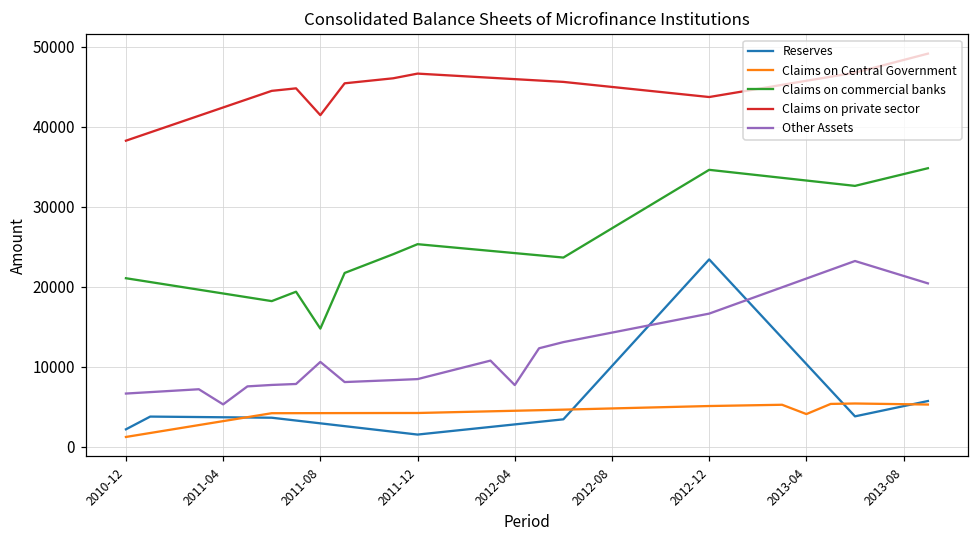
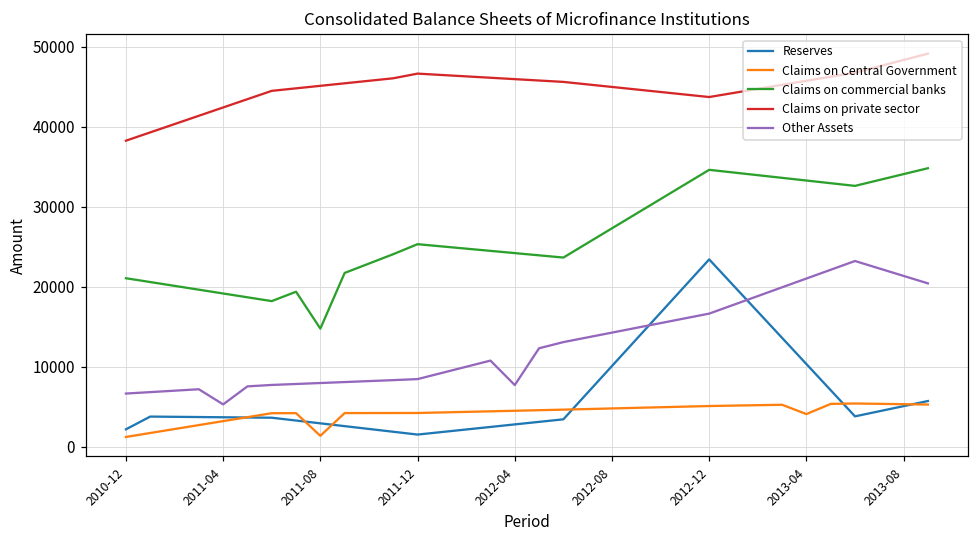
  {
    "Reserves": {
      "2010-12": 2000,
      "2011-04": 4000,
      "2011-08": 3000,
      "2011-12": 2000,
      "2012-04": 3000,
      "2012-08": 10000,
      "2012-12": 23000,
      "2013-04": 10000
    },
    "Claims on Central Government": {
      "2010-12": 1000,
      "2011-04": 3000,
-     "2011-08": 4000,
+     "2011-08": 1000,
      "2011-12": 4000,
      "2012-04": 4000,
      "2012-08": 5000,
      "2012-12": 5000,
      "2013-04": 4000
    },
    "Claims on commercial banks": {
      "2010-12": 21000,
      "2011-04": 19000,
      "2011-08": 15000,
      "2011-12": 25000,
      "2012-04": 24000,
      "2012-08": 27000,
      "2012-12": 35000,
      "2013-04": 33000,
      "2013-08": 34000
    },
    "Claims on private sector": {
      "2010-12": 38000,
      "2011-04": 42000,
-     "2011-08": 41000,
+     "2011-08": 45000,
      "2011-12": 47000,
      "2012-04": 46000,
      "2012-08": 45000,
      "2012-12": 44000
    },
    "Other Assets": {
      "2010-12": 7000,
      "2011-04": 5000,
-     "2011-08": 11000,
+     "2011-08": 8000,
      "2011-12": 8000,
      "2012-04": 8000,
      "2012-08": 14000,
      "2012-12": 17000,
      "2013-04": 21000,
      "2013-08": 21000
    }
  }
